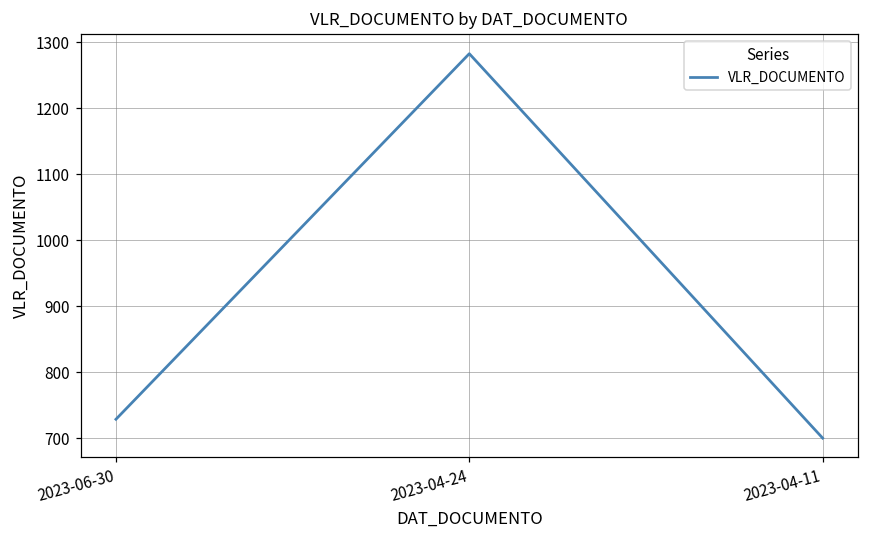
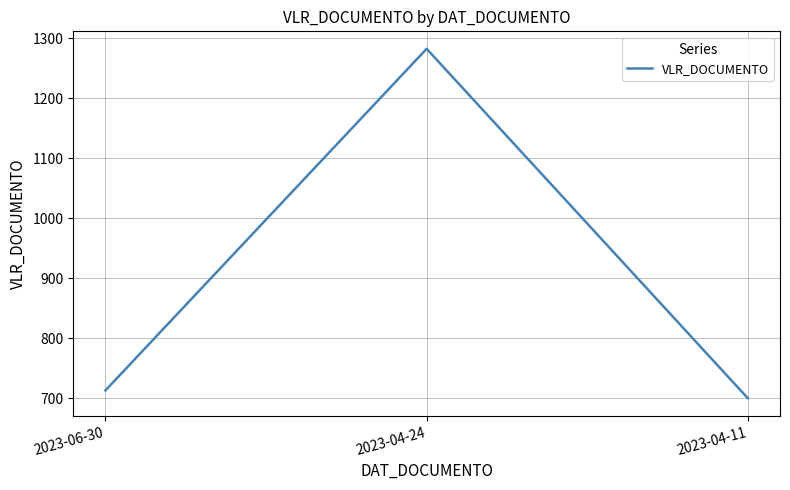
  {
-   "2023-06-30": 730,
+   "2023-06-30": 710,
    "2023-04-24": 1280,
    "2023-04-11": 700
  }
